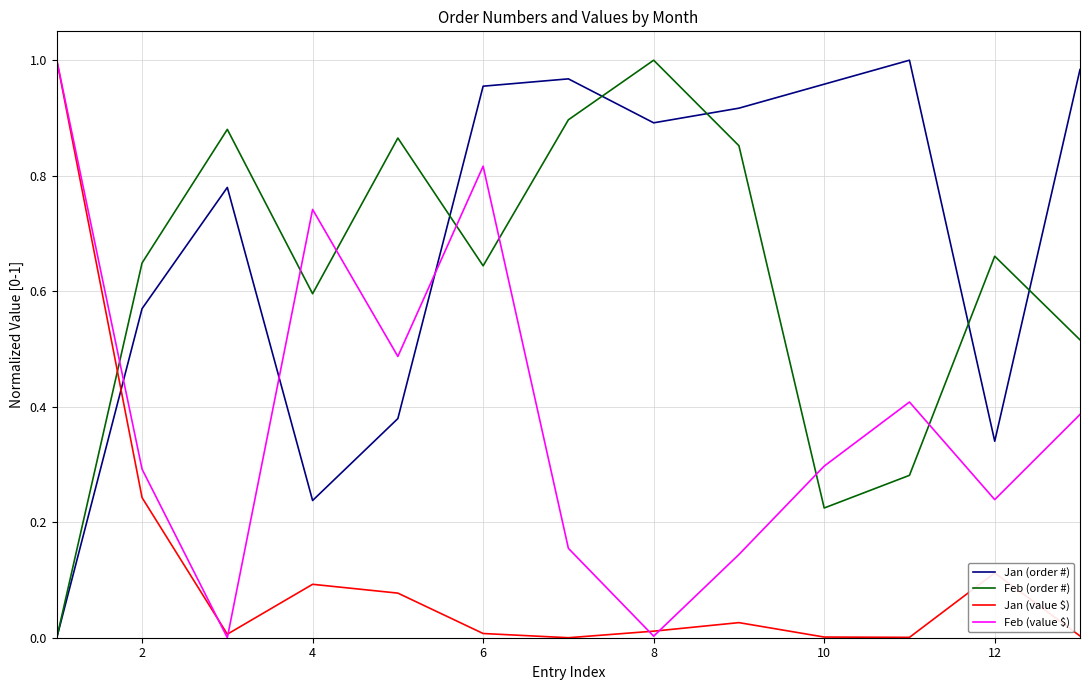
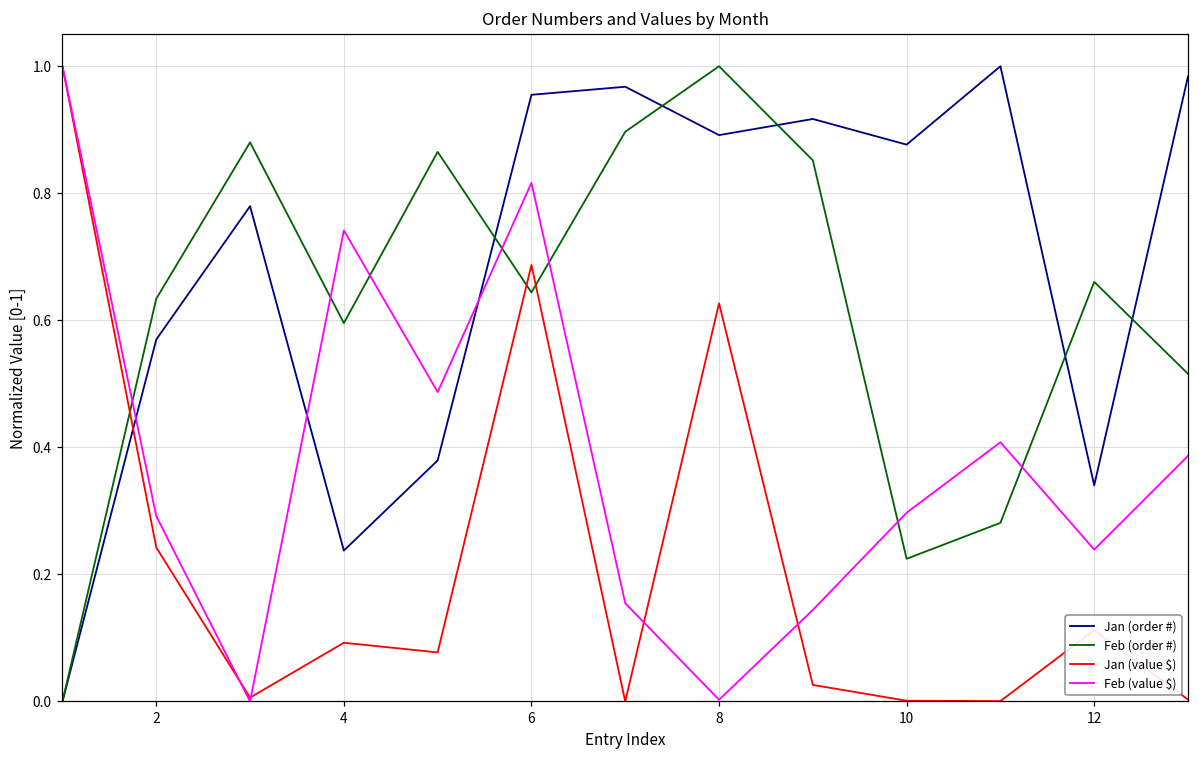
  {
    "Jan (order #)": {
      "2": 0.57,
      "4": 0.24,
      "6": 0.96,
      "8": 0.89,
-     "10": 0.96,
+     "10": 0.88,
      "12": 0.34
    },
    "Feb (order #)": {
-     "2": 0.65,
+     "2": 0.63,
      "4": 0.60,
      "6": 0.64,
      "8": 1.00,
      "10": 0.22,
      "12": 0.66
    },
    "Jan (value $)": {
      "2": 0.24,
      "4": 0.09,
-     "6": 0.01,
-     "8": 0.01,
+     "6": 0.69,
+     "8": 0.63,
      "10": 0.00
    },
    "Feb (value $)": {
      "2": 0.29,
      "4": 0.74,
      "6": 0.82,
      "8": 0.00,
      "10": 0.30,
      "12": 0.24
    }
  }
